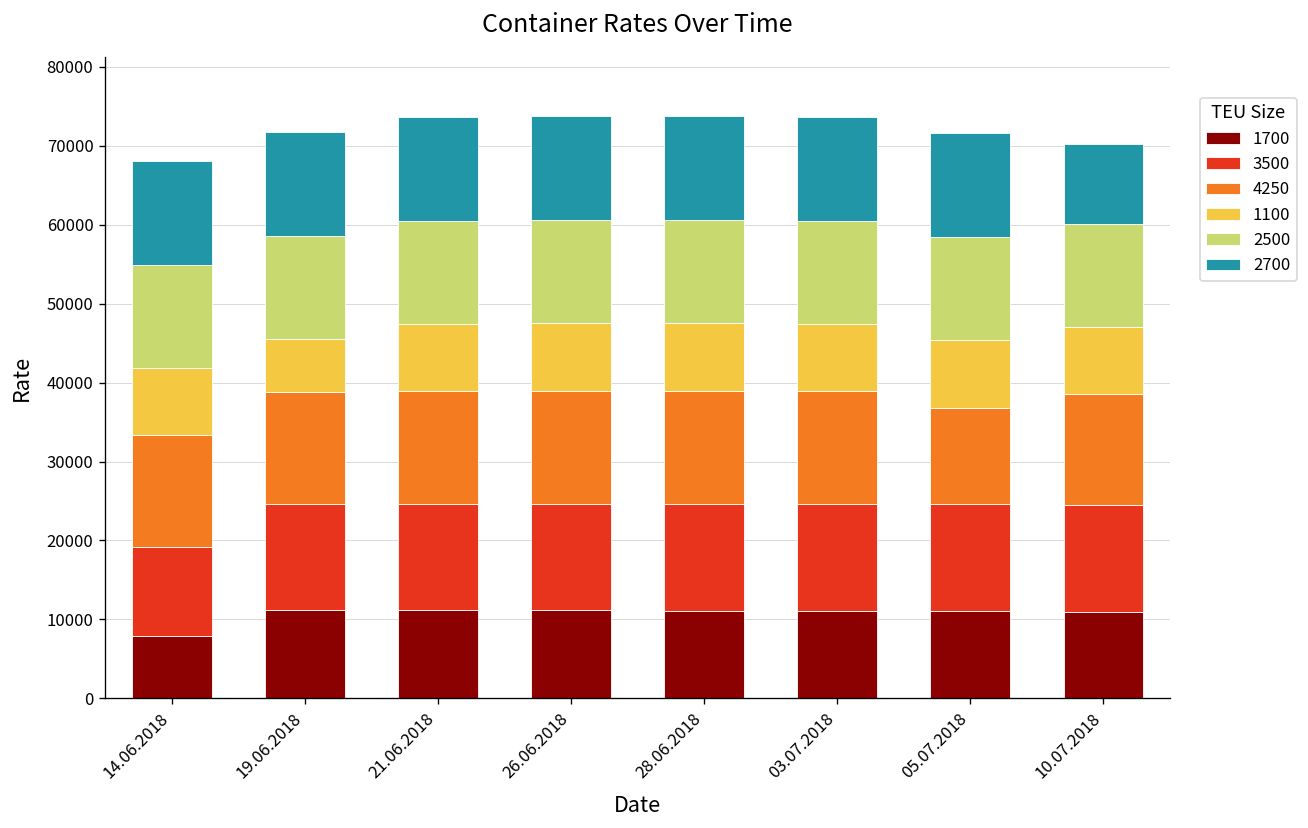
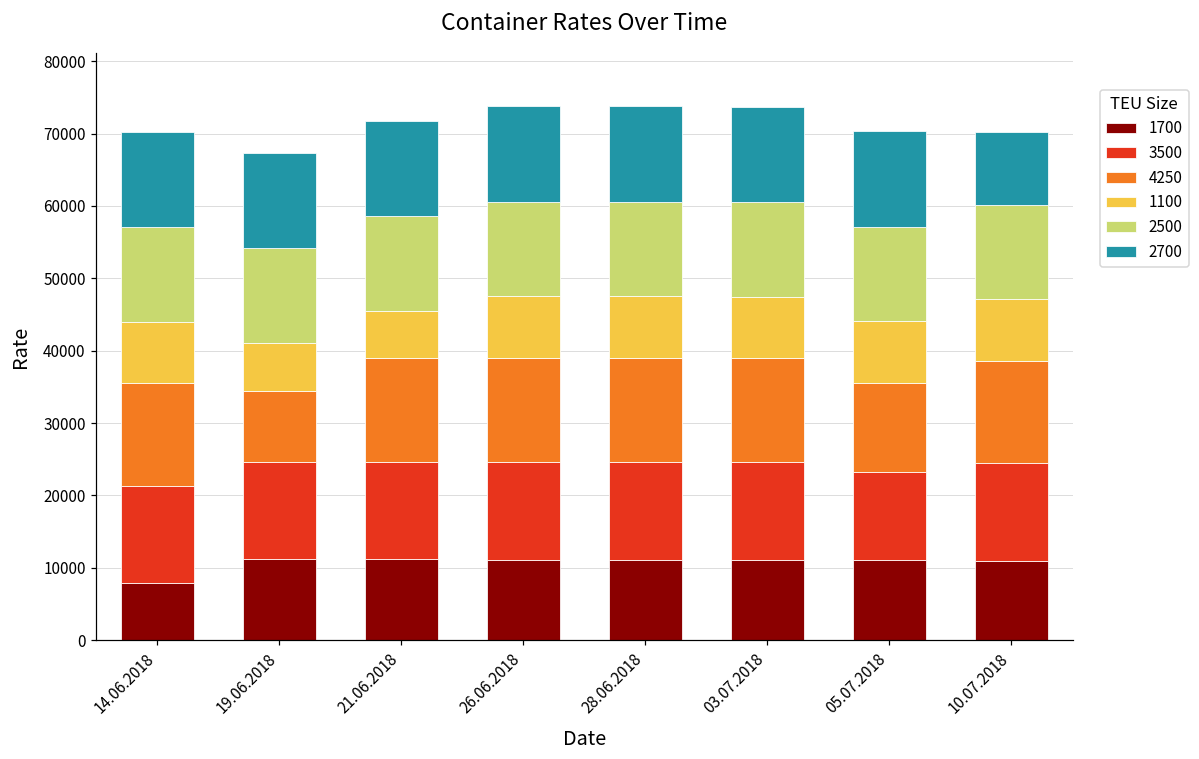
  {
    "1700": {
      "14.06.2018": 8000,
      "19.06.2018": 11000,
      "21.06.2018": 11000,
      "26.06.2018": 11000,
      "28.06.2018": 11000,
      "03.07.2018": 11000,
      "05.07.2018": 11000,
      "10.07.2018": 11000
    },
    "3500": {
-     "14.06.2018": 11000,
+     "14.06.2018": 13000,
      "19.06.2018": 13000,
      "21.06.2018": 13000,
      "26.06.2018": 14000,
      "28.06.2018": 14000,
      "03.07.2018": 14000,
-     "05.07.2018": 14000,
+     "05.07.2018": 12000,
      "10.07.2018": 13000
    },
    "4250": {
      "14.06.2018": 14000,
-     "19.06.2018": 14000,
+     "19.06.2018": 10000,
      "21.06.2018": 14000,
      "26.06.2018": 14000,
      "28.06.2018": 14000,
      "03.07.2018": 14000,
      "05.07.2018": 12000,
      "10.07.2018": 14000
    },
    "1100": {
      "14.06.2018": 8000,
      "19.06.2018": 7000,
-     "21.06.2018": 8000,
+     "21.06.2018": 7000,
      "26.06.2018": 9000,
      "28.06.2018": 9000,
      "03.07.2018": 9000,
      "05.07.2018": 9000,
      "10.07.2018": 8000
    },
    "2500": {
      "14.06.2018": 13000,
      "19.06.2018": 13000,
      "21.06.2018": 13000,
      "26.06.2018": 13000,
      "28.06.2018": 13000,
      "03.07.2018": 13000,
      "05.07.2018": 13000,
      "10.07.2018": 13000
    },
    "2700": {
      "14.06.2018": 13000,
      "19.06.2018": 13000,
      "21.06.2018": 13000,
      "26.06.2018": 13000,
      "28.06.2018": 13000,
      "03.07.2018": 13000,
      "05.07.2018": 13000,
      "10.07.2018": 10000
    }
  }
